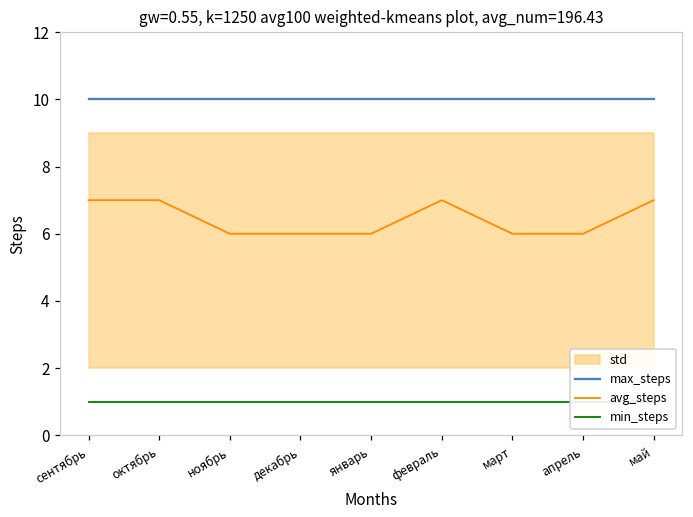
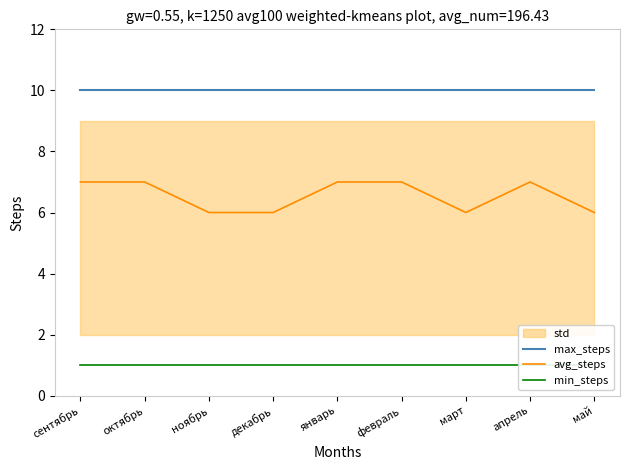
  {
    "max_steps": {
      "сентябрь": 10,
      "октябрь": 10,
      "ноябрь": 10,
      "декабрь": 10,
      "январь": 10,
      "февраль": 10,
      "март": 10,
      "апрель": 10,
      "май": 10
    },
    "std": {
      "сентябрь": 9,
      "октябрь": 9,
      "ноябрь": 9,
      "декабрь": 9,
      "январь": 9,
      "февраль": 9,
      "март": 9,
      "апрель": 9,
      "май": 9
    },
    "avg_steps": {
      "сентябрь": 7,
      "октябрь": 7,
      "ноябрь": 6,
      "декабрь": 6,
-     "январь": 6,
+     "январь": 7,
      "февраль": 7,
      "март": 6,
-     "апрель": 6,
-     "май": 7
+     "апрель": 7,
+     "май": 6
    },
    "min_steps": {
      "сентябрь": 1,
      "октябрь": 1,
      "ноябрь": 1,
      "декабрь": 1,
      "январь": 1,
      "февраль": 1,
      "март": 1
    }
  }
